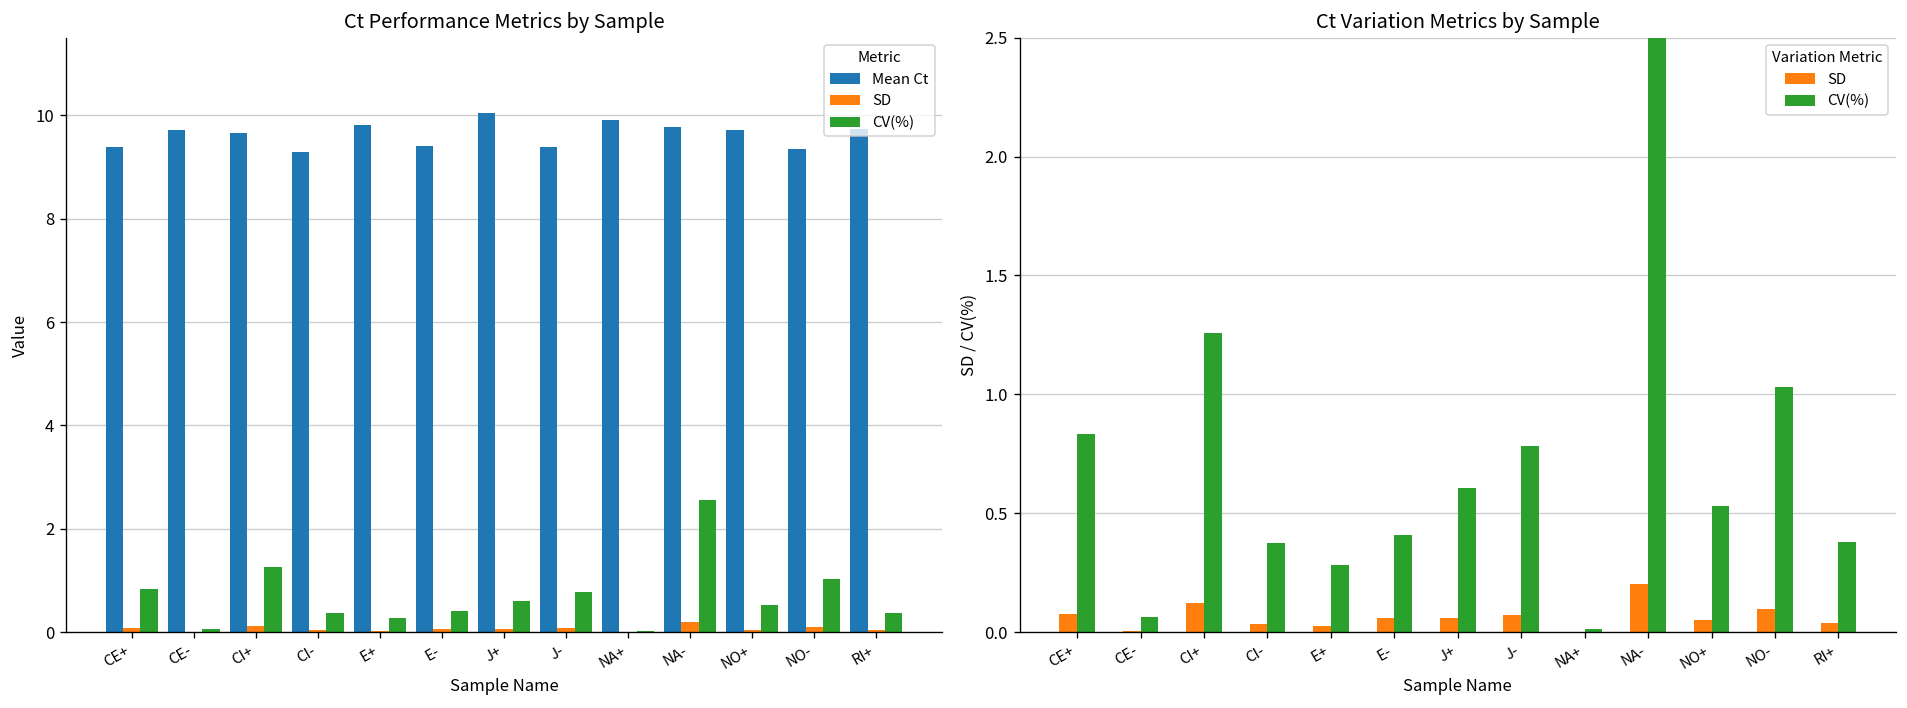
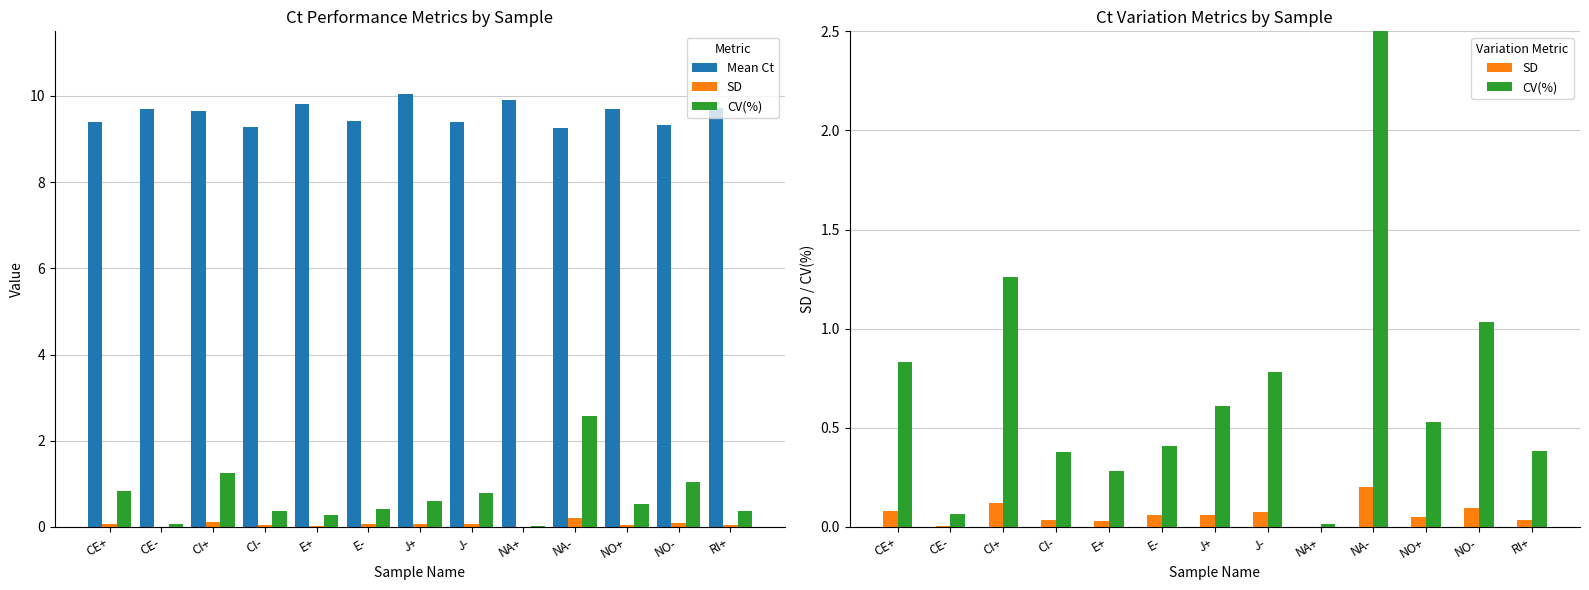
  {
    "Ct Performance Metrics by Sample": {
      "Mean Ct": {
        "CE+": 9.4,
        "CE-": 9.7,
        "CI+": 9.6,
        "CI-": 9.3,
        "E+": 9.8,
        "E-": 9.4,
        "J+": 10.1,
        "J-": 9.4,
        "NA+": 9.9,
-       "NA-": 9.8,
+       "NA-": 9.3,
        "NO+": 9.7,
        "NO-": 9.3
      },
      "SD": {
        "CE+": 0.1,
        "CI+": 0.1,
        "E-": 0.1,
        "J+": 0.1,
        "J-": 0.1,
        "NA-": 0.2,
        "NO-": 0.1
      },
      "CV(%)": {
        "CE+": 0.8,
        "CE-": 0.1,
        "CI+": 1.3,
        "CI-": 0.4,
        "E+": 0.3,
        "E-": 0.4,
        "J+": 0.6,
        "J-": 0.8,
        "NA-": 2.6,
        "NO+": 0.5,
        "NO-": 1.0,
        "RI+": 0.4
      }
    },
    "Ct Variation Metrics by Sample": {
      "SD": {
        "CE+": 0.08,
        "CI+": 0.12,
        "CI-": 0.04,
        "E+": 0.03,
        "E-": 0.06,
        "J+": 0.06,
        "J-": 0.07,
        "NA-": 0.20,
        "NO+": 0.05,
        "NO-": 0.10,
        "RI+": 0.04
      },
      "CV(%)": {
        "CE+": 0.83,
        "CE-": 0.06,
        "CI+": 1.26,
        "CI-": 0.38,
        "E+": 0.28,
        "E-": 0.41,
        "J+": 0.61,
        "J-": 0.78,
        "NA+": 0.02,
        "NO+": 0.53,
        "NO-": 1.03,
        "RI+": 0.38
      }
    }
  }
